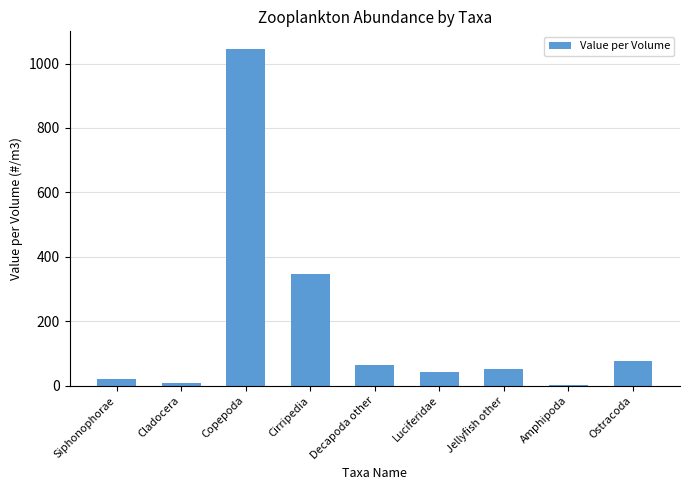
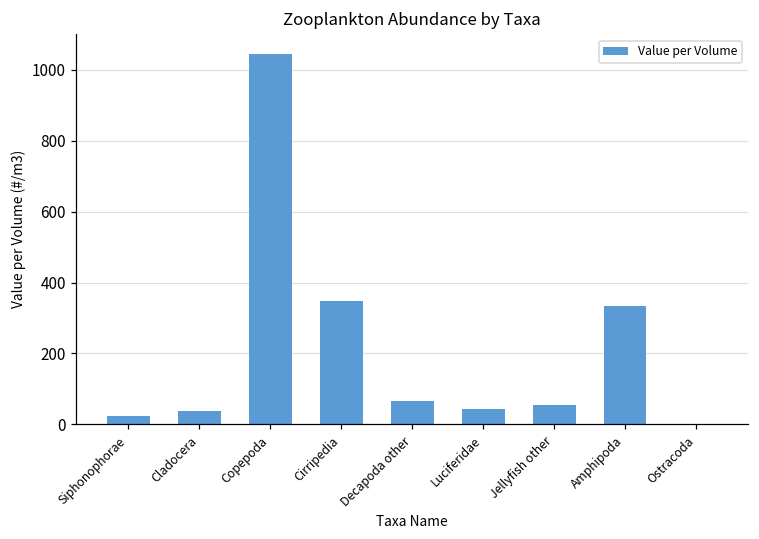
  {
    "Siphonophorae": 20,
-   "Cladocera": 10,
+   "Cladocera": 40,
    "Copepoda": 1040,
    "Cirripedia": 350,
    "Decapoda other": 70,
    "Luciferidae": 40,
    "Jellyfish other": 50,
-   "Amphipoda": 0,
-   "Ostracoda": 80
+   "Amphipoda": 330,
+   "Ostracoda": 0
  }
